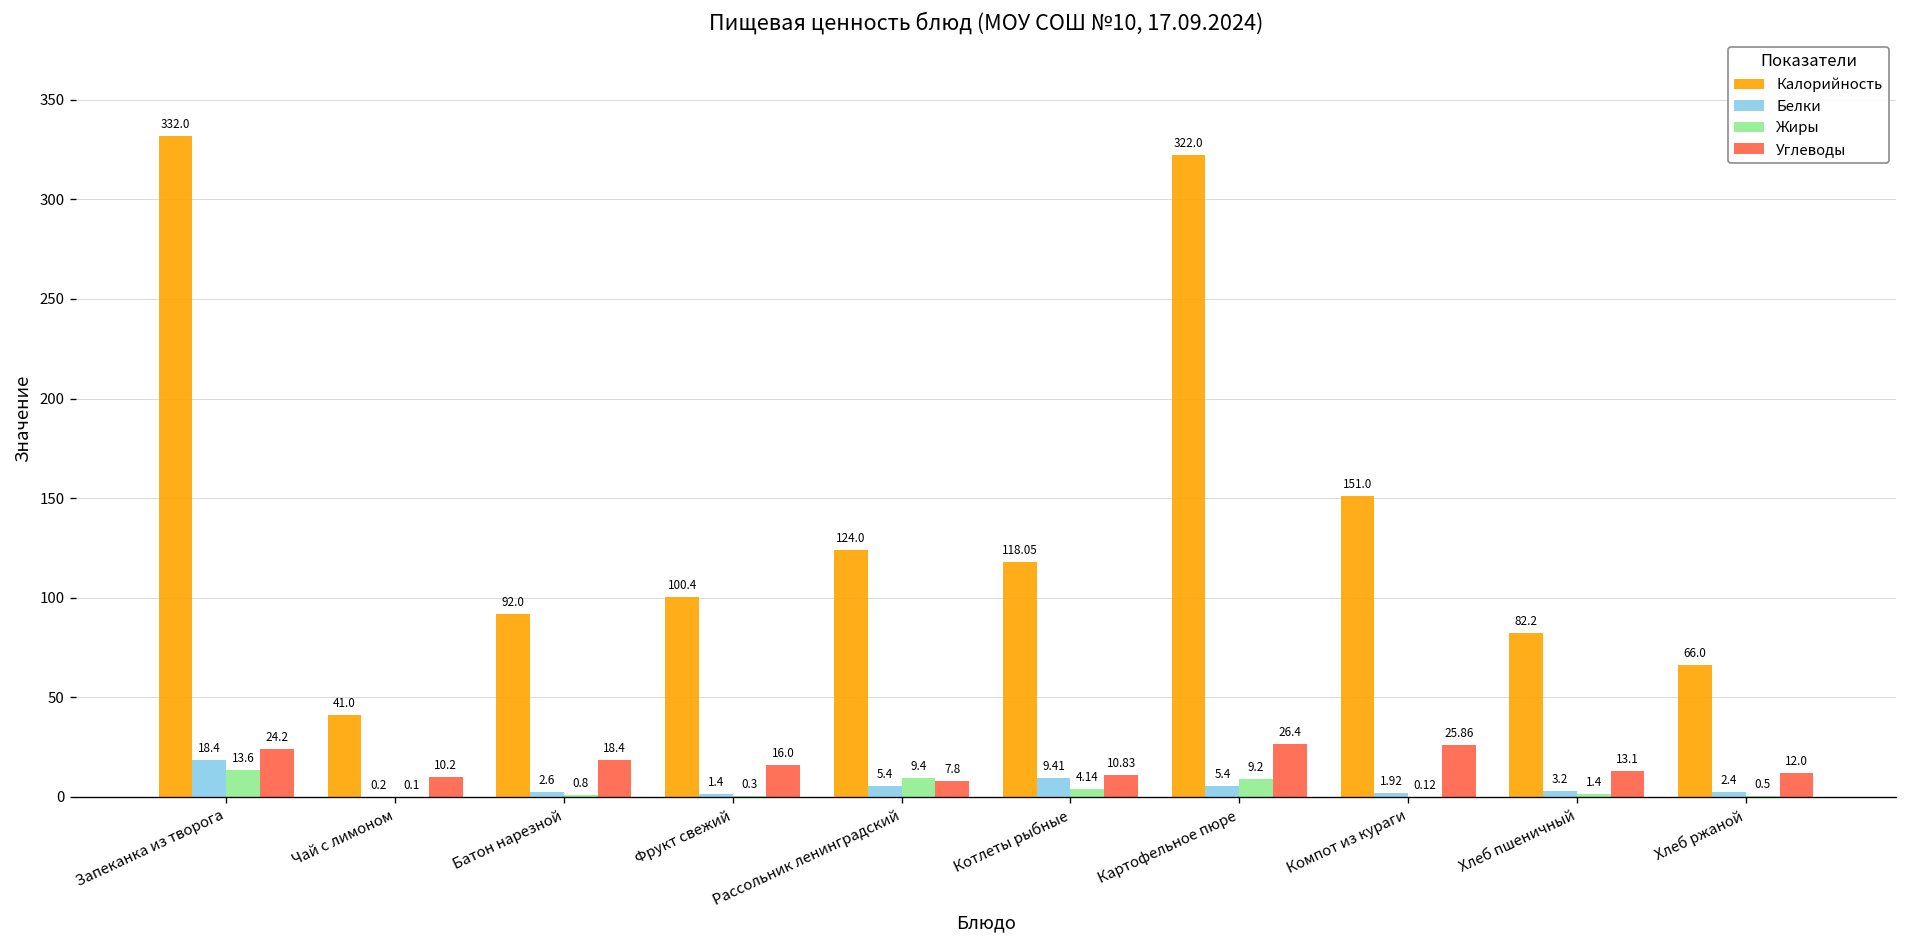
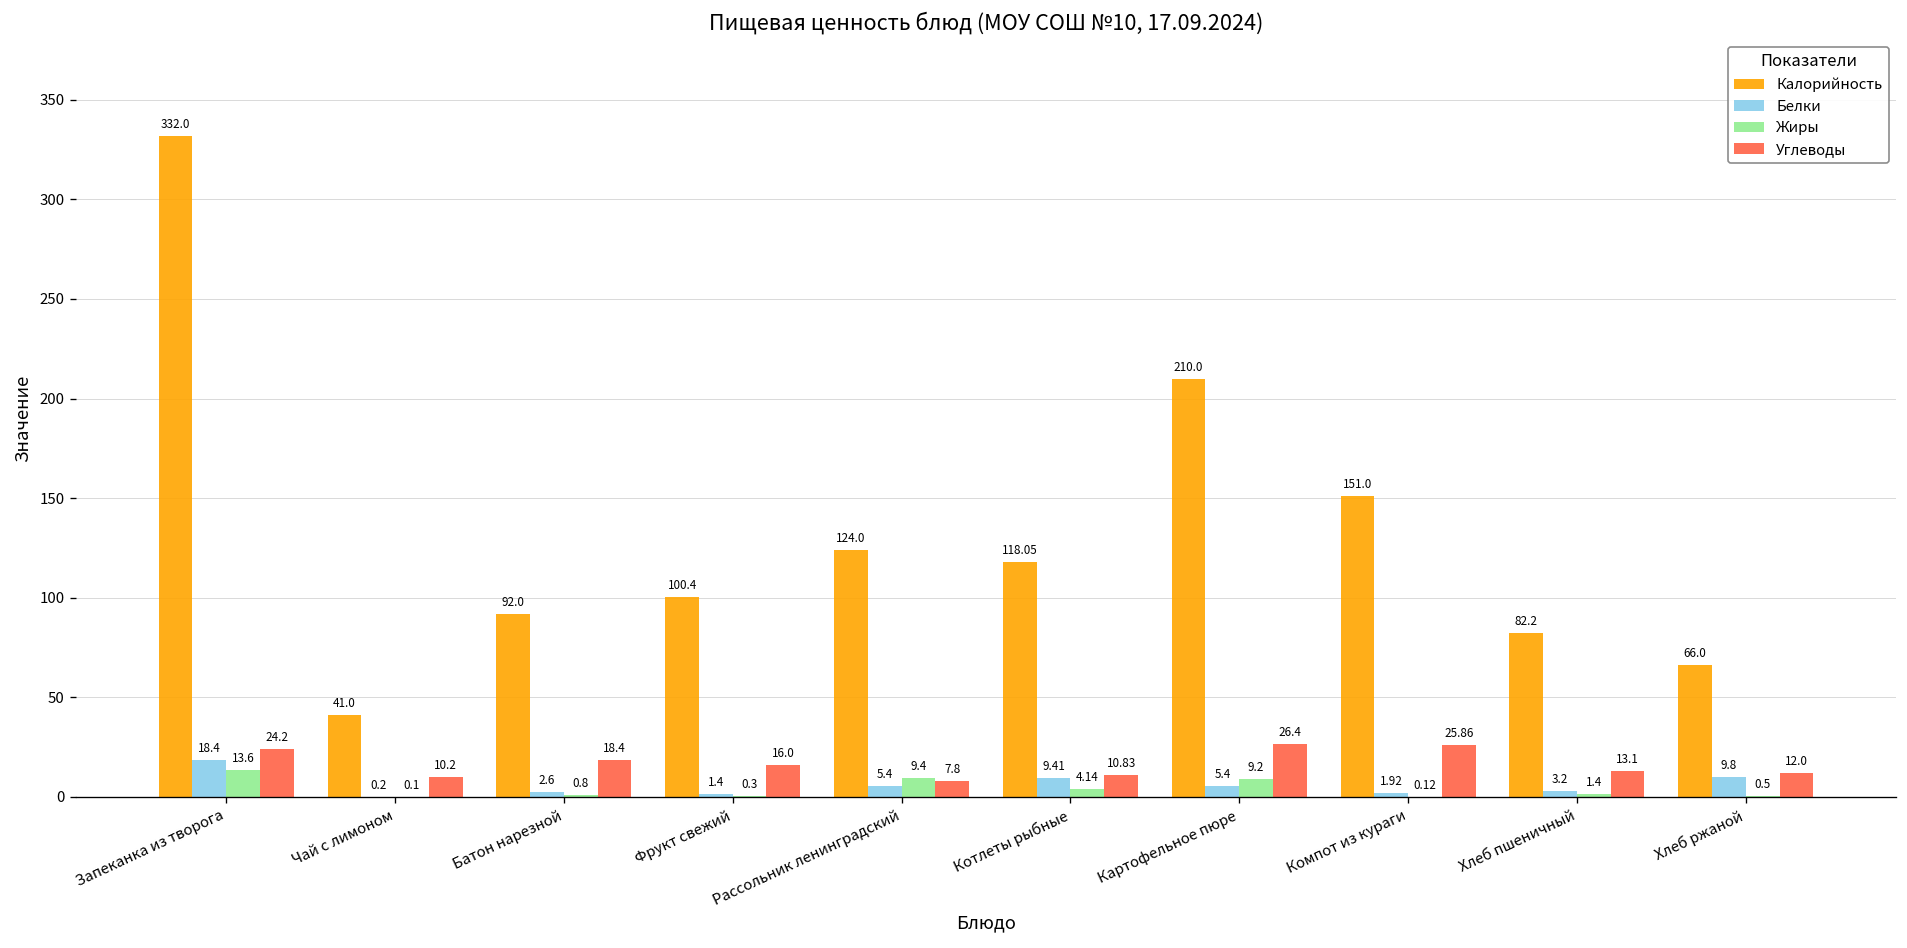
  {
    "Калорийность": {
      "Запеканка из творога": 332.0,
      "Чай с лимоном": 41.0,
      "Батон нарезной": 92.0,
      "Фрукт свежий": 100.4,
      "Рассольник ленинградский": 124.0,
      "Котлеты рыбные": 118.05,
-     "Картофельное пюре": 322.0,
+     "Картофельное пюре": 210.0,
      "Компот из кураги": 151.0,
      "Хлеб пшеничный": 82.2,
      "Хлеб ржаной": 66.0
    },
    "Белки": {
      "Запеканка из творога": 18.4,
      "Чай с лимоном": 0.2,
      "Батон нарезной": 2.6,
      "Фрукт свежий": 1.4,
      "Рассольник ленинградский": 5.4,
      "Котлеты рыбные": 9.41,
      "Картофельное пюре": 5.4,
      "Компот из кураги": 1.92,
      "Хлеб пшеничный": 3.2,
-     "Хлеб ржаной": 2.4
+     "Хлеб ржаной": 9.8
    },
    "Жиры": {
      "Запеканка из творога": 13.6,
      "Чай с лимоном": 0.1,
      "Батон нарезной": 0.8,
      "Фрукт свежий": 0.3,
      "Рассольник ленинградский": 9.4,
      "Котлеты рыбные": 4.14,
      "Картофельное пюре": 9.2,
      "Компот из кураги": 0.12,
      "Хлеб пшеничный": 1.4,
      "Хлеб ржаной": 0.5
    },
    "Углеводы": {
      "Запеканка из творога": 24.2,
      "Чай с лимоном": 10.2,
      "Батон нарезной": 18.4,
      "Фрукт свежий": 16.0,
      "Рассольник ленинградский": 7.8,
      "Котлеты рыбные": 10.83,
      "Картофельное пюре": 26.4,
      "Компот из кураги": 25.86,
      "Хлеб пшеничный": 13.1,
      "Хлеб ржаной": 12.0
    }
  }
